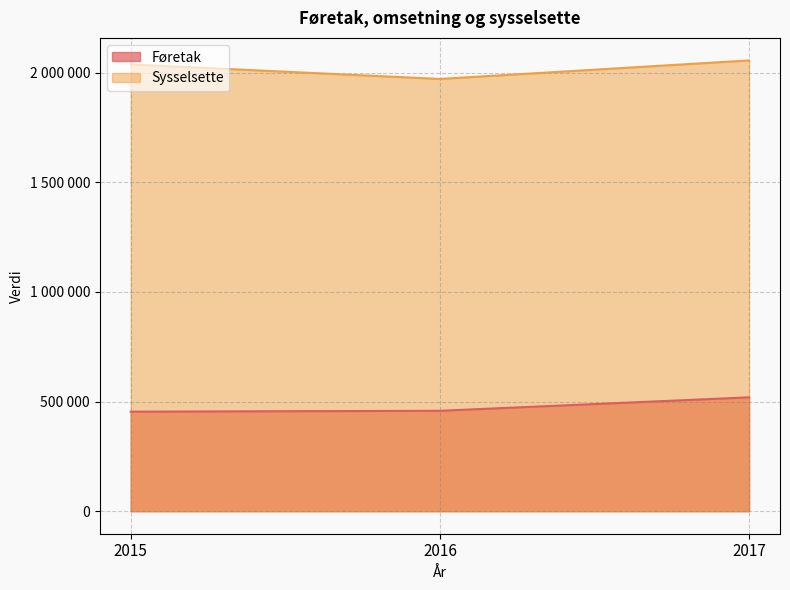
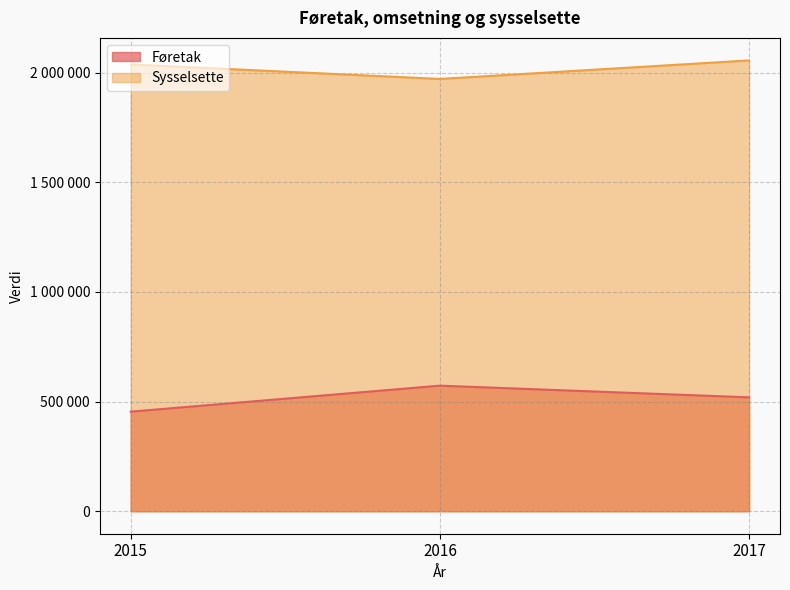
  {
    "Føretak": {
      "2015": 450000,
-     "2016": 460000,
+     "2016": 570000,
      "2017": 520000
    },
    "Sysselsette": {
      "2016": 1970000,
      "2017": 2060000
    }
  }
